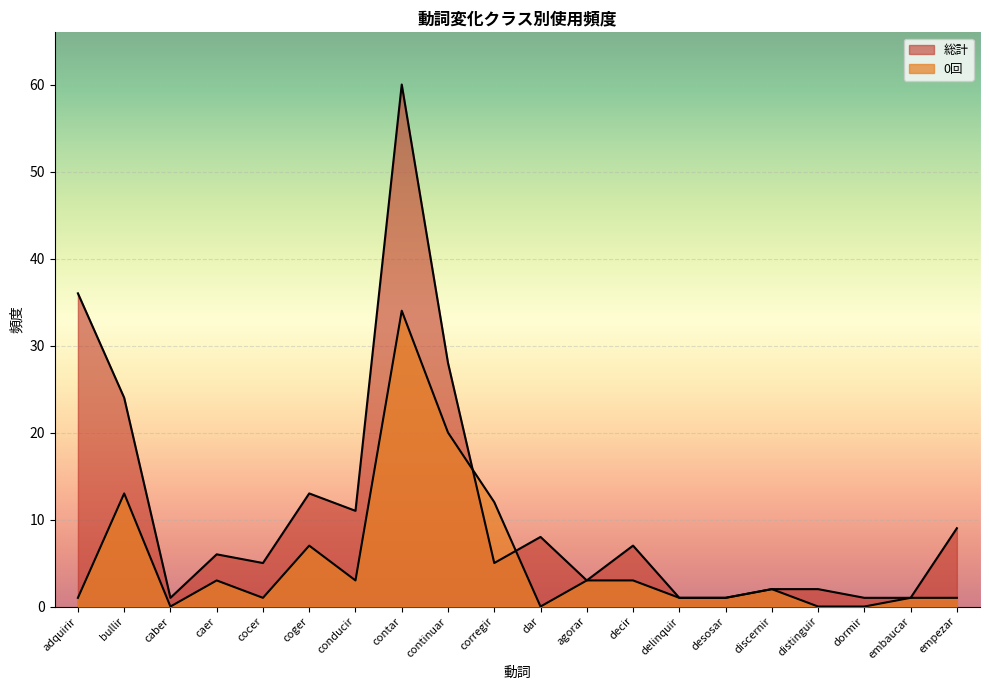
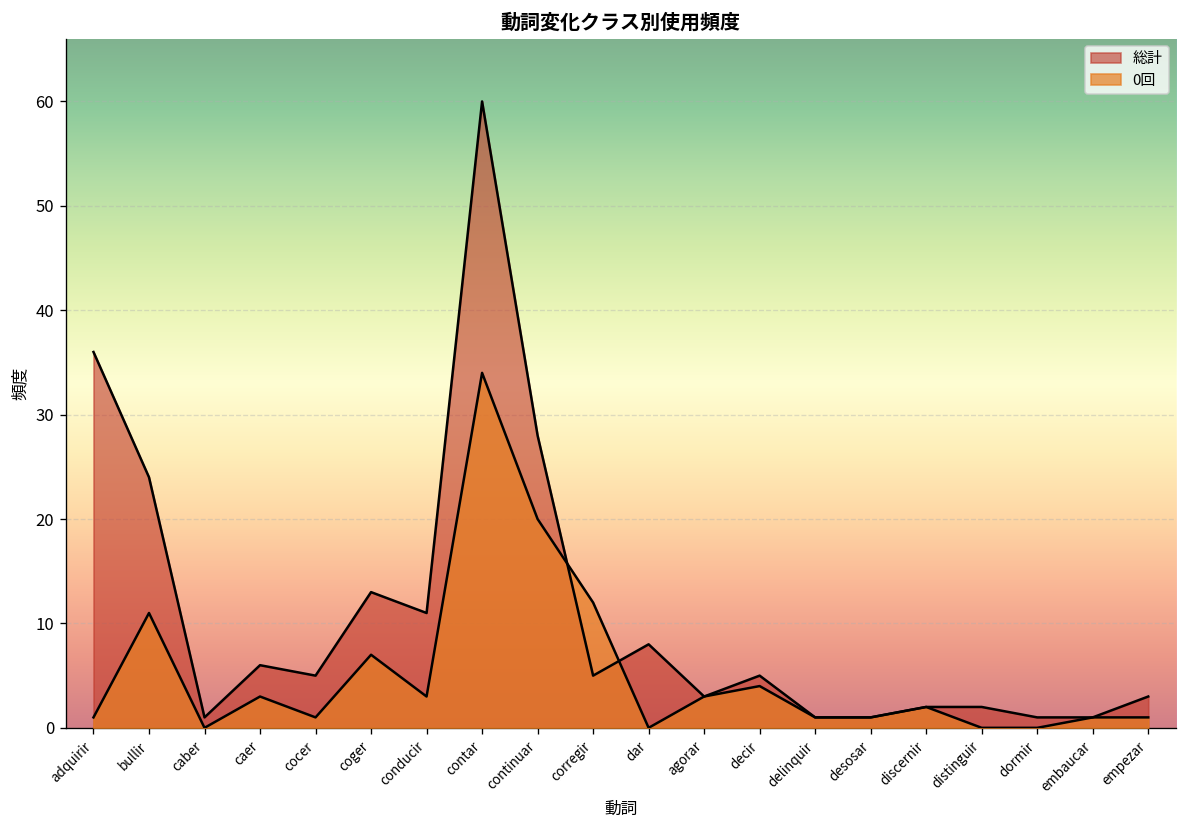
  {
    "総計": {
      "adquirir": 36,
      "bullir": 24,
      "caber": 1,
      "caer": 6,
      "cocer": 5,
      "coger": 13,
      "conducir": 11,
      "contar": 60,
      "continuar": 28,
      "corregir": 5,
      "dar": 8,
-     "decir": 7,
+     "decir": 5,
      "distinguir": 2,
      "dormir": 1,
-     "empezar": 9
+     "empezar": 3
    },
    "0回": {
      "adquirir": 1,
-     "bullir": 13,
+     "bullir": 11,
      "caber": 0,
      "caer": 3,
      "cocer": 1,
      "coger": 7,
      "conducir": 3,
      "contar": 34,
      "continuar": 20,
      "corregir": 12,
      "dar": 0,
-     "decir": 3,
+     "decir": 4,
      "distinguir": 0,
      "dormir": 0,
      "empezar": 1
    }
  }
